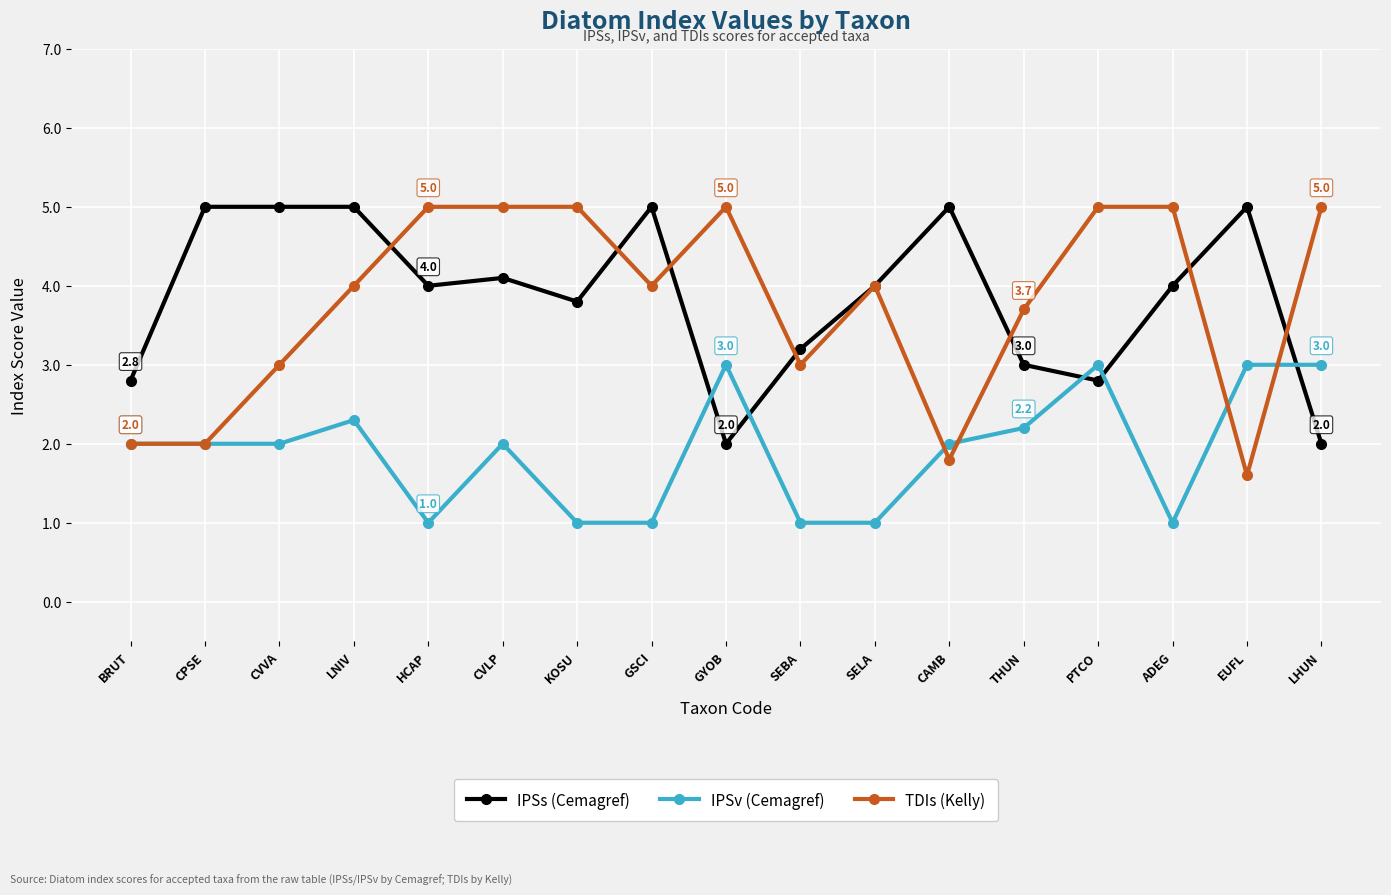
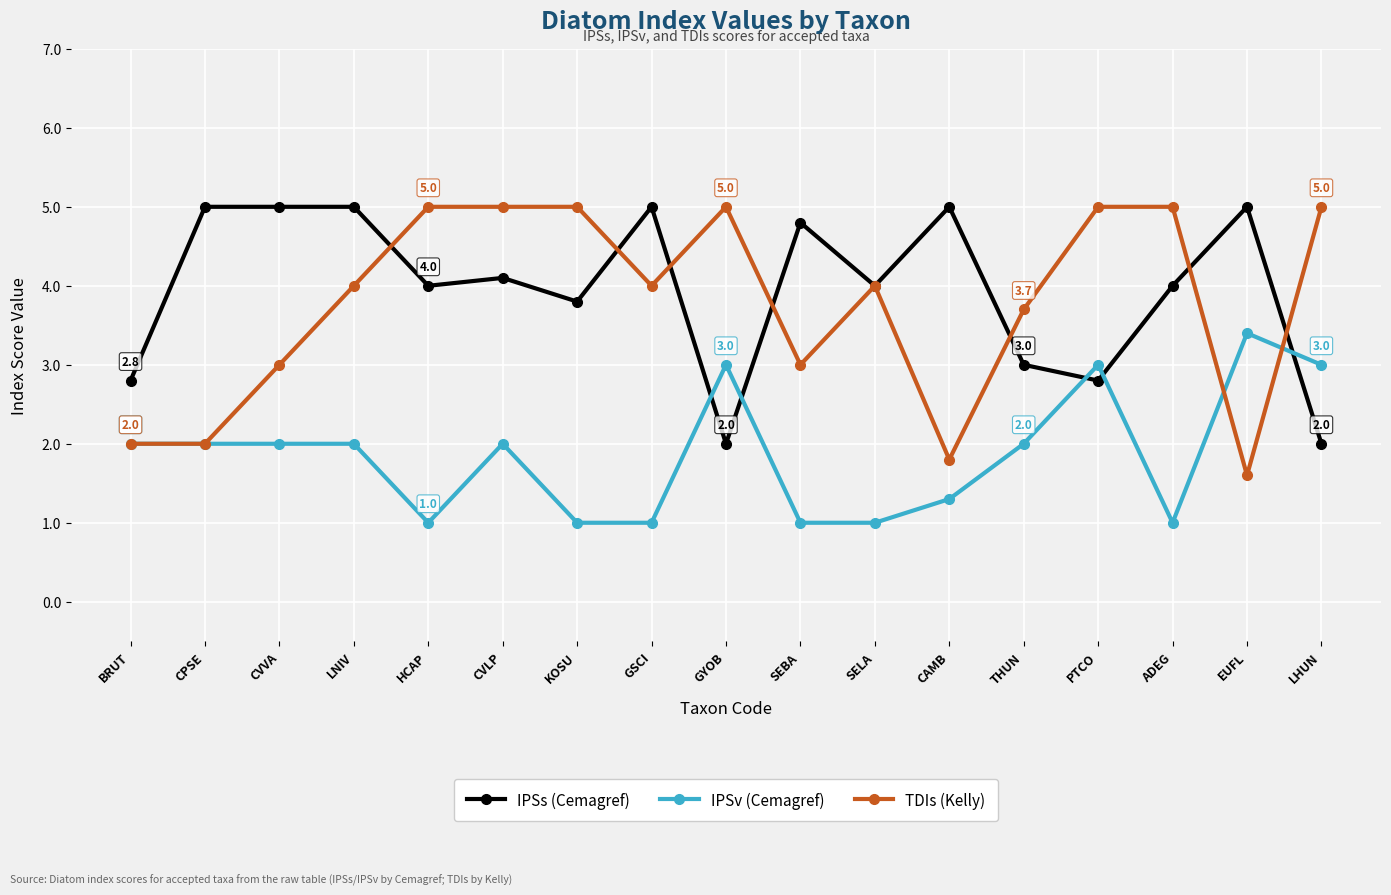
  {
    "IPSs (Cemagref)": {
      "CPSE": 5.0,
      "CVVA": 5.0,
      "LNIV": 5.0,
      "CVLP": 4.1,
      "KOSU": 3.8,
      "GSCI": 5.0,
-     "SEBA": 3.2,
+     "SEBA": 4.8,
      "CAMB": 5.0,
      "PTCO": 2.8,
      "ADEG": 4.0,
      "EUFL": 5.0
    },
    "IPSv (Cemagref)": {
-     "LNIV": 2.3,
-     "CAMB": 2.0,
-     "THUN": 2.2,
-     "EUFL": 3.0
+     "LNIV": 2.0,
+     "CAMB": 1.3,
+     "THUN": 2.0,
+     "EUFL": 3.4
    },
    "TDIs (Kelly)": {
      "CVVA": 3.0,
      "LNIV": 4.0,
      "CVLP": 5.0,
      "KOSU": 5.0,
      "GSCI": 4.0,
      "SEBA": 3.0,
      "CAMB": 1.8,
      "PTCO": 5.0,
      "ADEG": 5.0,
      "EUFL": 1.6
    }
  }
